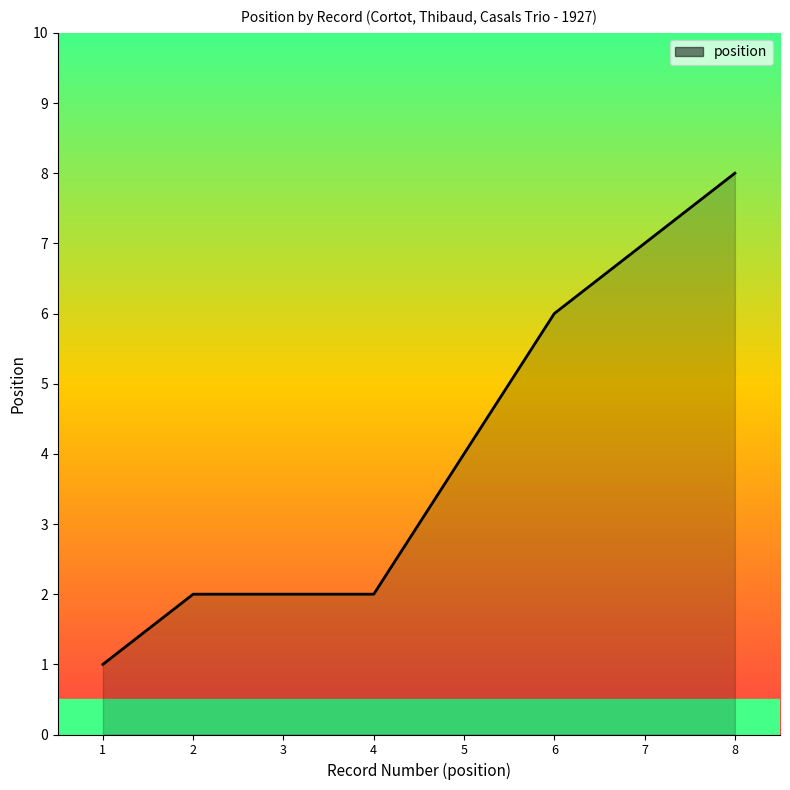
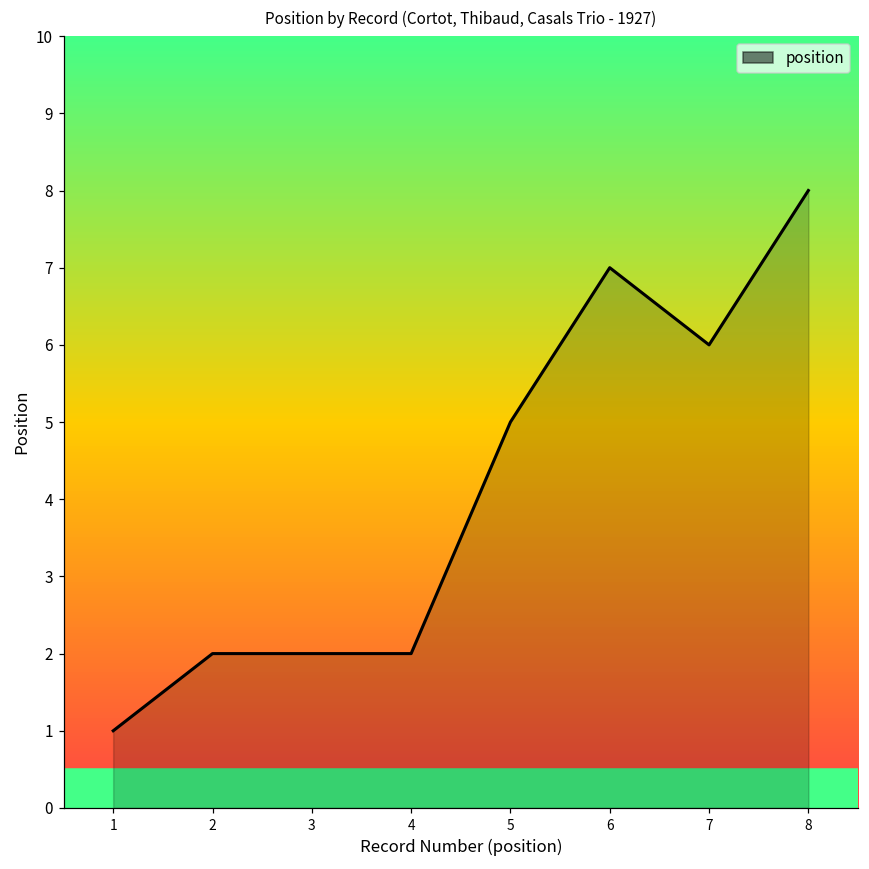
  {
    "1": 1,
    "2": 2,
    "3": 2,
    "4": 2,
-   "5": 4,
-   "6": 6,
-   "7": 7,
+   "5": 5,
+   "6": 7,
+   "7": 6,
    "8": 8
  }
